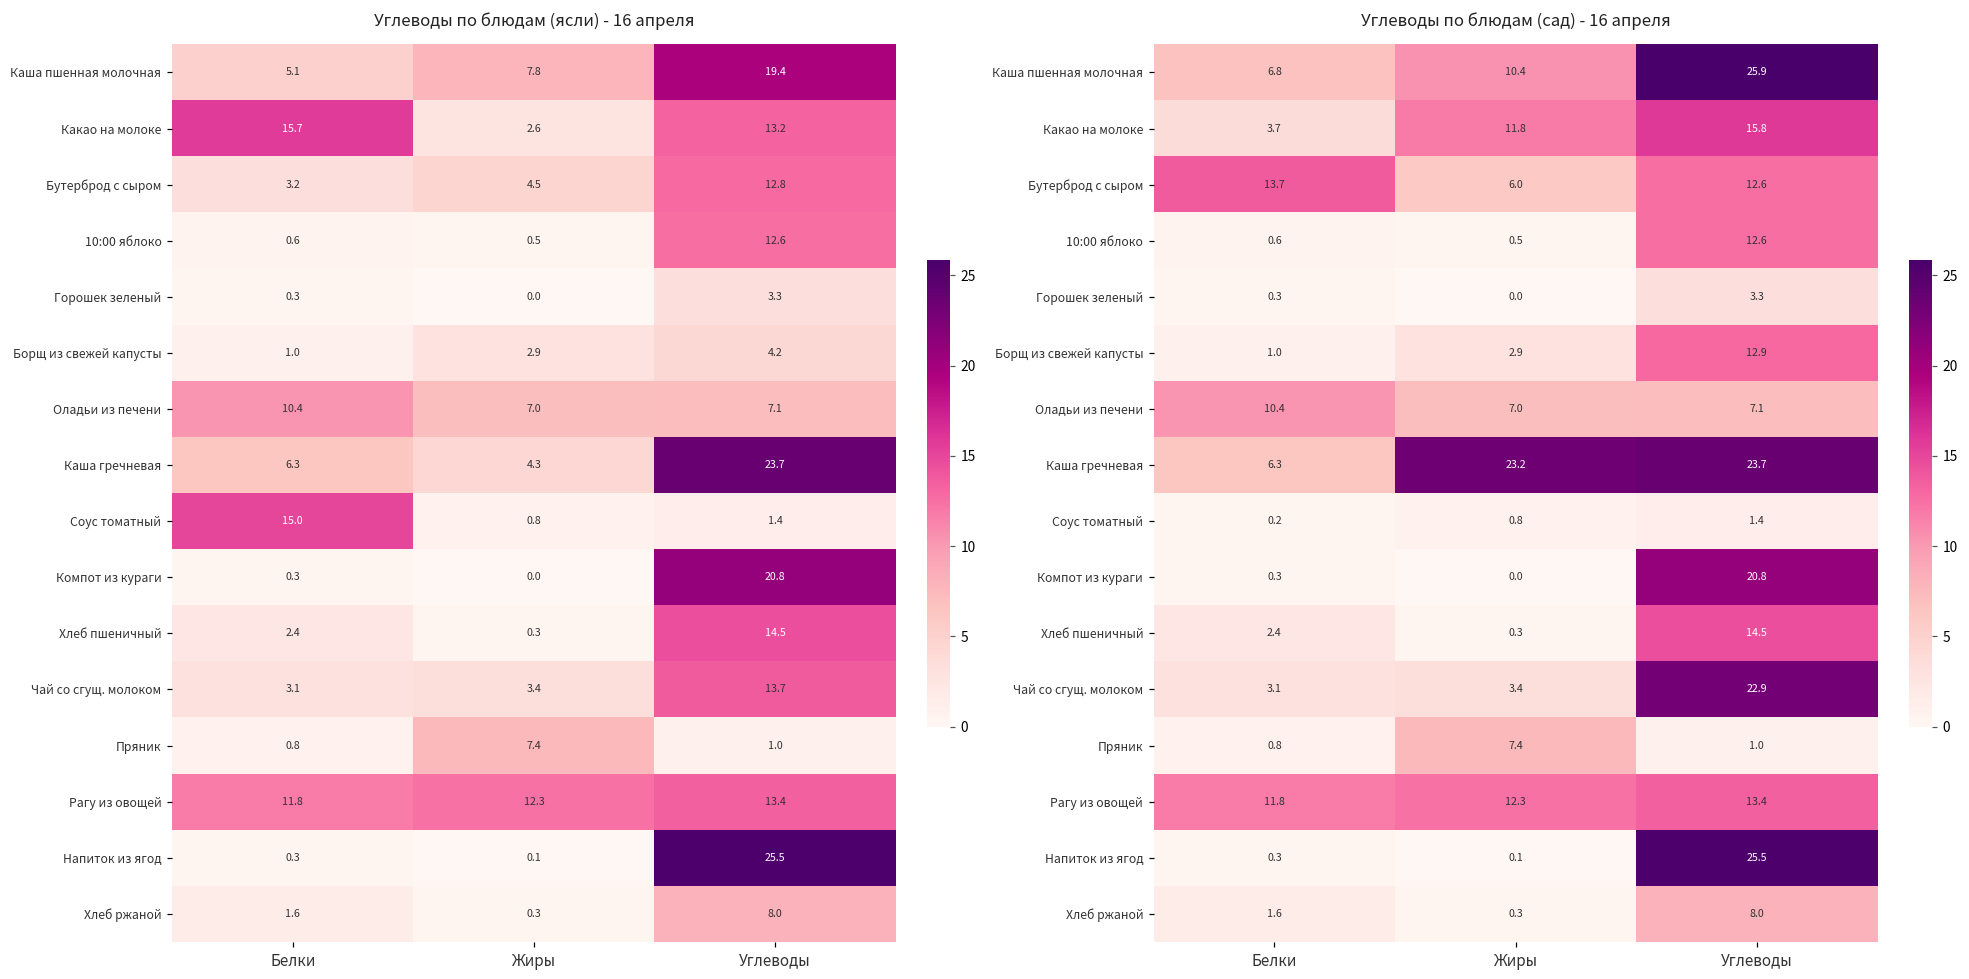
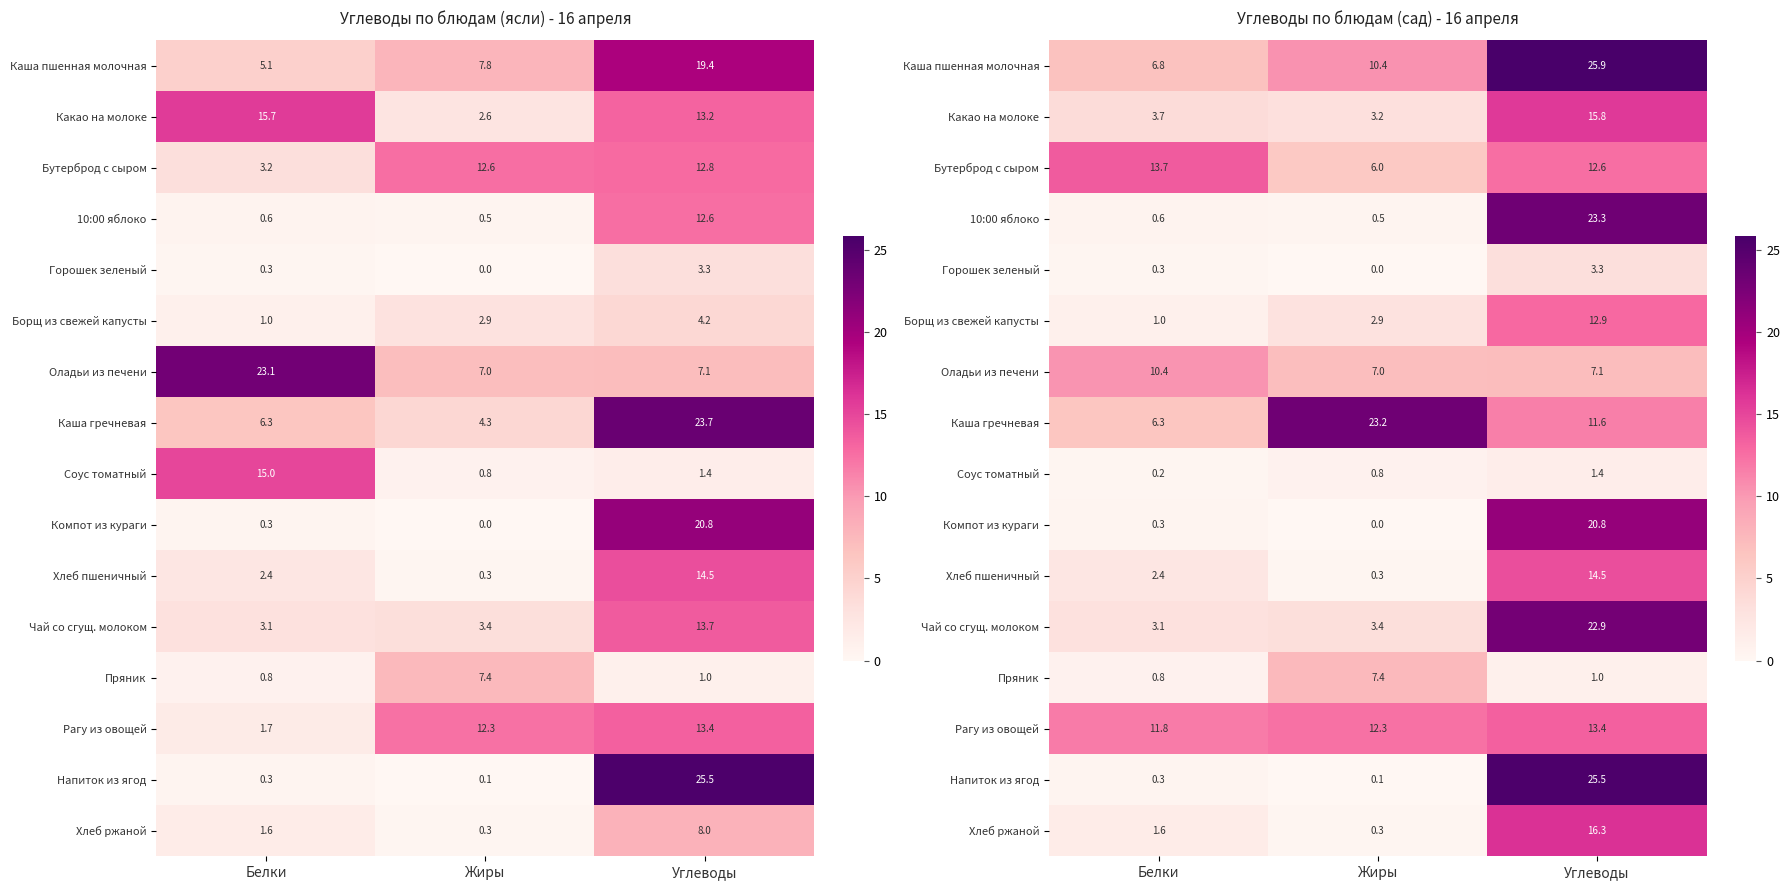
  {
    "Углеводы по блюдам (ясли) - 16 апреля": {
      "Каша пшенная молочная": {
        "Белки": 5.1,
        "Жиры": 7.8,
        "Углеводы": 19.4
      },
      "Какао на молоке": {
        "Белки": 15.7,
        "Жиры": 2.6,
        "Углеводы": 13.2
      },
      "Бутерброд с сыром": {
        "Белки": 3.2,
-       "Жиры": 4.5,
+       "Жиры": 12.6,
        "Углеводы": 12.8
      },
      "10:00 яблоко": {
        "Белки": 0.6,
        "Жиры": 0.5,
        "Углеводы": 12.6
      },
      "Горошек зеленый": {
        "Белки": 0.3,
        "Жиры": 0.0,
        "Углеводы": 3.3
      },
      "Борщ из свежей капусты": {
        "Белки": 1.0,
        "Жиры": 2.9,
        "Углеводы": 4.2
      },
      "Оладьи из печени": {
-       "Белки": 10.4,
+       "Белки": 23.1,
        "Жиры": 7.0,
        "Углеводы": 7.1
      },
      "Каша гречневая": {
        "Белки": 6.3,
        "Жиры": 4.3,
        "Углеводы": 23.7
      },
      "Соус томатный": {
        "Белки": 15.0,
        "Жиры": 0.8,
        "Углеводы": 1.4
      },
      "Компот из кураги": {
        "Белки": 0.3,
        "Жиры": 0.0,
        "Углеводы": 20.8
      },
      "Хлеб пшеничный": {
        "Белки": 2.4,
        "Жиры": 0.3,
        "Углеводы": 14.5
      },
      "Чай со сгущ. молоком": {
        "Белки": 3.1,
        "Жиры": 3.4,
        "Углеводы": 13.7
      },
      "Пряник": {
        "Белки": 0.8,
        "Жиры": 7.4,
        "Углеводы": 1.0
      },
      "Рагу из овощей": {
-       "Белки": 11.8,
+       "Белки": 1.7,
        "Жиры": 12.3,
        "Углеводы": 13.4
      },
      "Напиток из ягод": {
        "Белки": 0.3,
        "Жиры": 0.1,
        "Углеводы": 25.5
      },
      "Хлеб ржаной": {
        "Белки": 1.6,
        "Жиры": 0.3,
        "Углеводы": 8.0
      }
    },
    "Углеводы по блюдам (сад) - 16 апреля": {
      "Каша пшенная молочная": {
        "Белки": 6.8,
        "Жиры": 10.4,
        "Углеводы": 25.9
      },
      "Какао на молоке": {
        "Белки": 3.7,
-       "Жиры": 11.8,
+       "Жиры": 3.2,
        "Углеводы": 15.8
      },
      "Бутерброд с сыром": {
        "Белки": 13.7,
        "Жиры": 6.0,
        "Углеводы": 12.6
      },
      "10:00 яблоко": {
        "Белки": 0.6,
        "Жиры": 0.5,
-       "Углеводы": 12.6
+       "Углеводы": 23.3
      },
      "Горошек зеленый": {
        "Белки": 0.3,
        "Жиры": 0.0,
        "Углеводы": 3.3
      },
      "Борщ из свежей капусты": {
        "Белки": 1.0,
        "Жиры": 2.9,
        "Углеводы": 12.9
      },
      "Оладьи из печени": {
        "Белки": 10.4,
        "Жиры": 7.0,
        "Углеводы": 7.1
      },
      "Каша гречневая": {
        "Белки": 6.3,
        "Жиры": 23.2,
-       "Углеводы": 23.7
+       "Углеводы": 11.6
      },
      "Соус томатный": {
        "Белки": 0.2,
        "Жиры": 0.8,
        "Углеводы": 1.4
      },
      "Компот из кураги": {
        "Белки": 0.3,
        "Жиры": 0.0,
        "Углеводы": 20.8
      },
      "Хлеб пшеничный": {
        "Белки": 2.4,
        "Жиры": 0.3,
        "Углеводы": 14.5
      },
      "Чай со сгущ. молоком": {
        "Белки": 3.1,
        "Жиры": 3.4,
        "Углеводы": 22.9
      },
      "Пряник": {
        "Белки": 0.8,
        "Жиры": 7.4,
        "Углеводы": 1.0
      },
      "Рагу из овощей": {
        "Белки": 11.8,
        "Жиры": 12.3,
        "Углеводы": 13.4
      },
      "Напиток из ягод": {
        "Белки": 0.3,
        "Жиры": 0.1,
        "Углеводы": 25.5
      },
      "Хлеб ржаной": {
        "Белки": 1.6,
        "Жиры": 0.3,
-       "Углеводы": 8.0
+       "Углеводы": 16.3
      }
    }
  }
